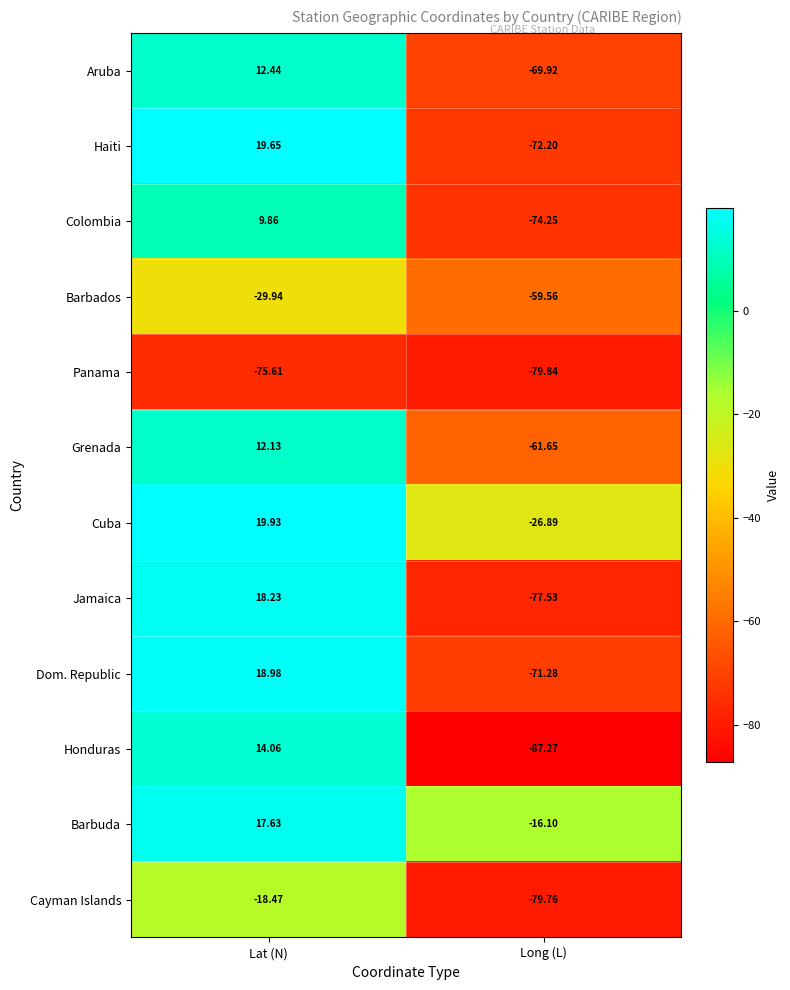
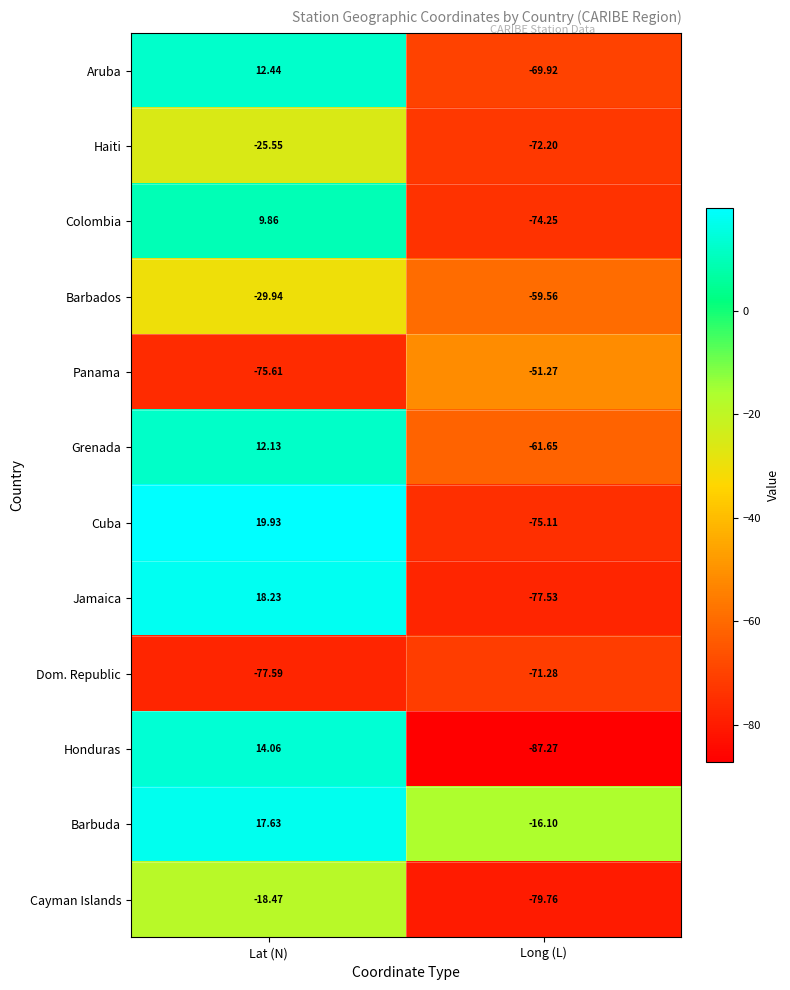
  {
    "Aruba": {
      "Lat (N)": 12.44,
      "Long (L)": -69.92
    },
    "Haiti": {
-     "Lat (N)": 19.65,
+     "Lat (N)": -25.55,
      "Long (L)": -72.20
    },
    "Colombia": {
      "Lat (N)": 9.86,
      "Long (L)": -74.25
    },
    "Barbados": {
      "Lat (N)": -29.94,
      "Long (L)": -59.56
    },
    "Panama": {
      "Lat (N)": -75.61,
-     "Long (L)": -79.84
+     "Long (L)": -51.27
    },
    "Grenada": {
      "Lat (N)": 12.13,
      "Long (L)": -61.65
    },
    "Cuba": {
      "Lat (N)": 19.93,
-     "Long (L)": -26.89
+     "Long (L)": -75.11
    },
    "Jamaica": {
      "Lat (N)": 18.23,
      "Long (L)": -77.53
    },
    "Dom. Republic": {
-     "Lat (N)": 18.98,
+     "Lat (N)": -77.59,
      "Long (L)": -71.28
    },
    "Honduras": {
      "Lat (N)": 14.06,
      "Long (L)": -87.27
    },
    "Barbuda": {
      "Lat (N)": 17.63,
      "Long (L)": -16.10
    },
    "Cayman Islands": {
      "Lat (N)": -18.47,
      "Long (L)": -79.76
    }
  }
